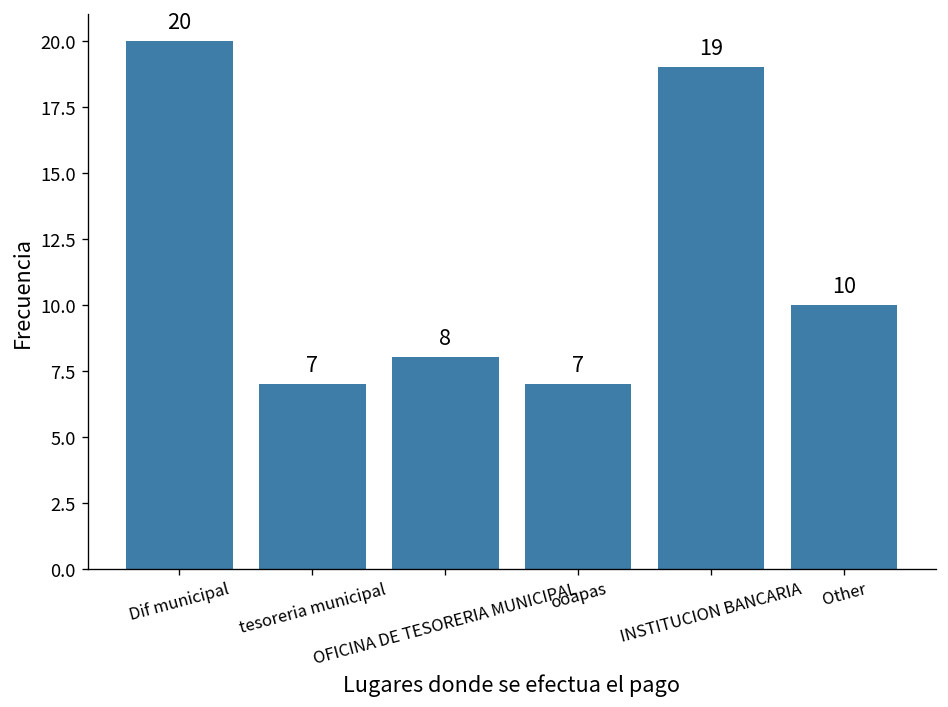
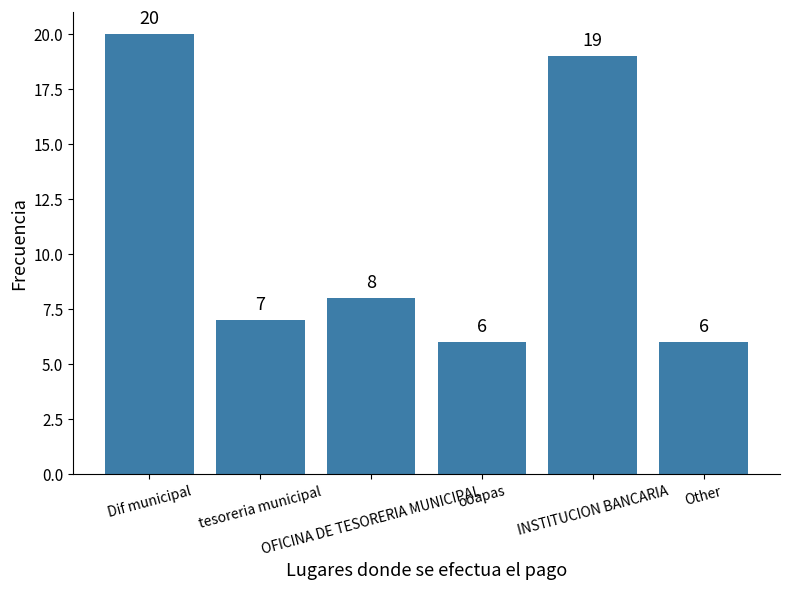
  {
    "Dif municipal": 20,
    "tesoreria municipal": 7,
    "OFICINA DE TESORERIA MUNICIPAL": 8,
-   "ooapas": 7,
+   "ooapas": 6,
    "INSTITUCION BANCARIA": 19,
-   "Other": 10
+   "Other": 6
  }
